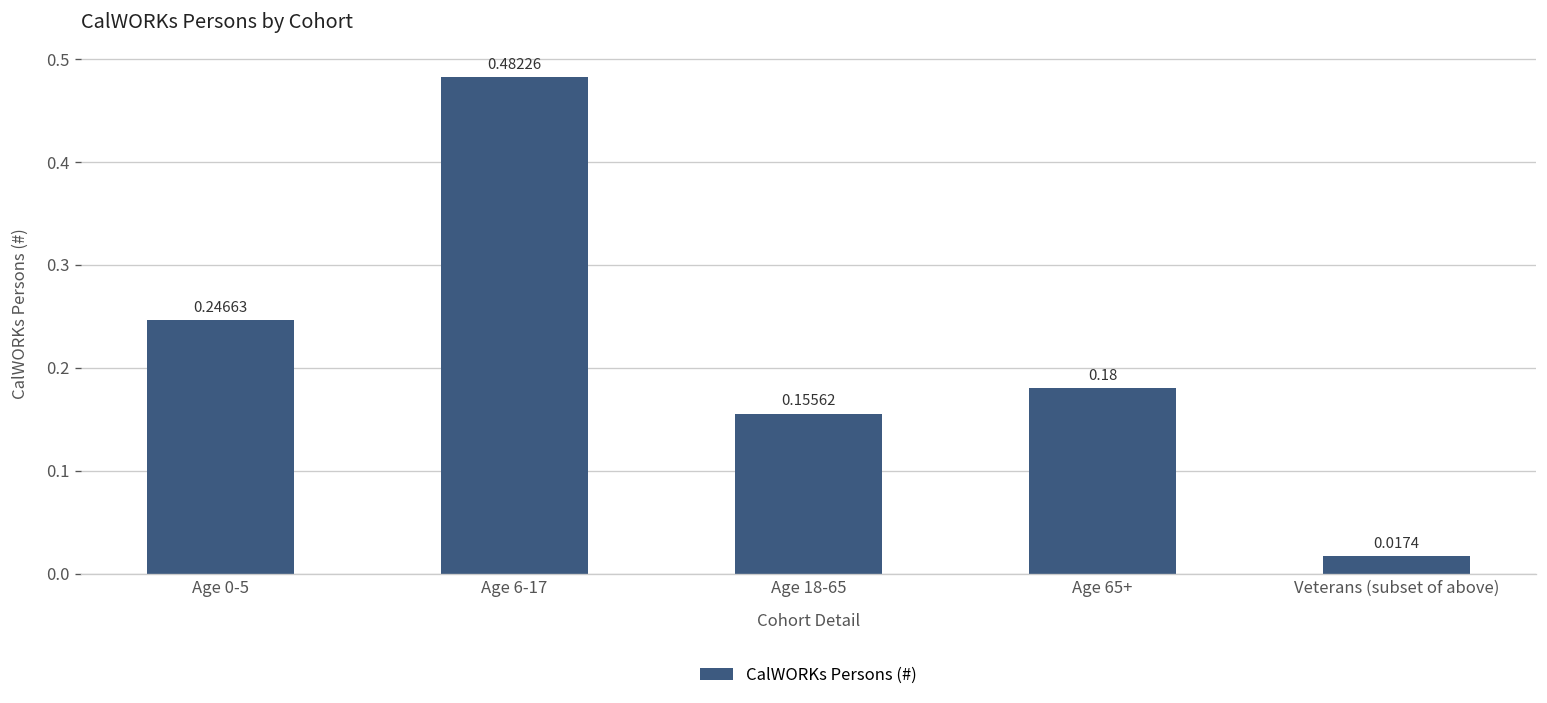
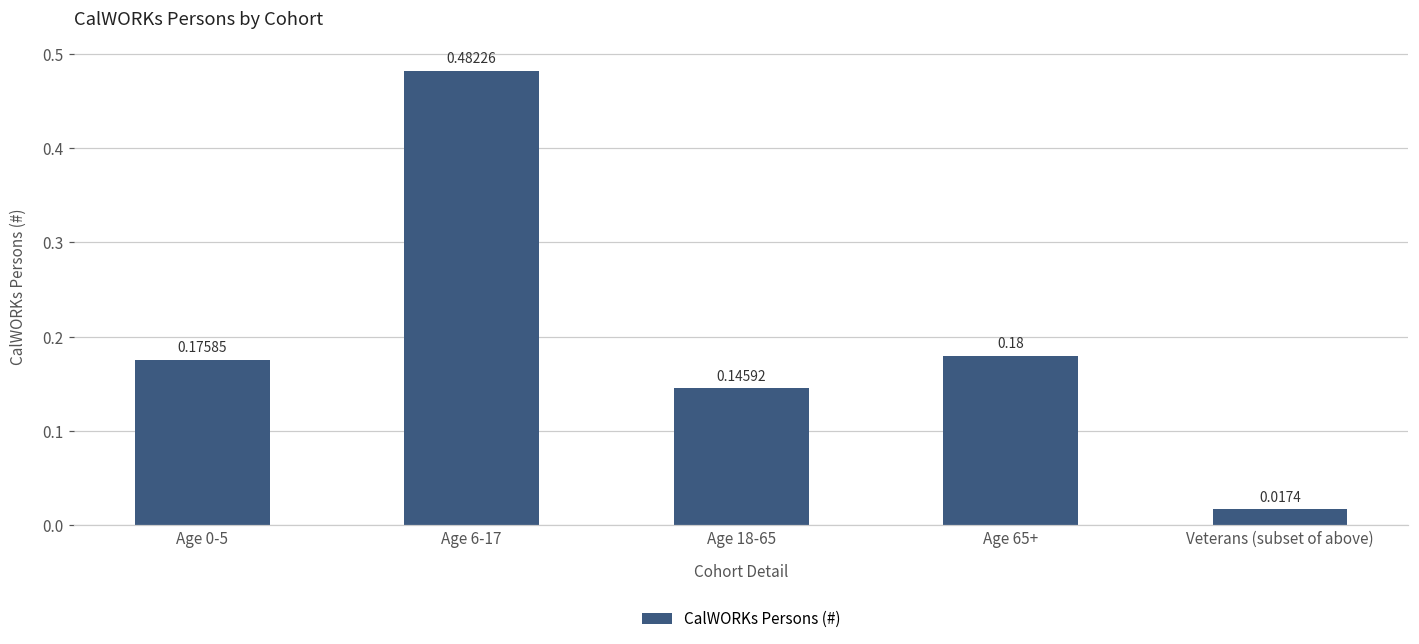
  {
-   "Age 0-5": 0.24663,
+   "Age 0-5": 0.17585,
    "Age 6-17": 0.48226,
-   "Age 18-65": 0.15562,
+   "Age 18-65": 0.14592,
    "Age 65+": 0.18,
    "Veterans (subset of above)": 0.0174
  }
